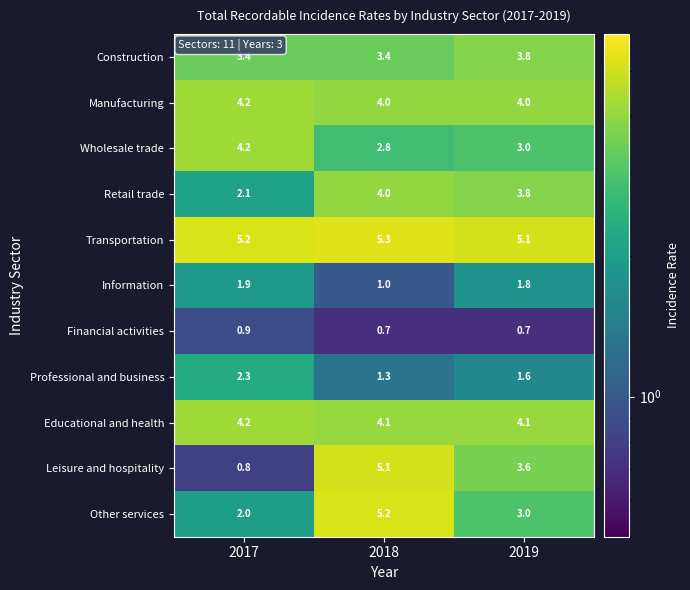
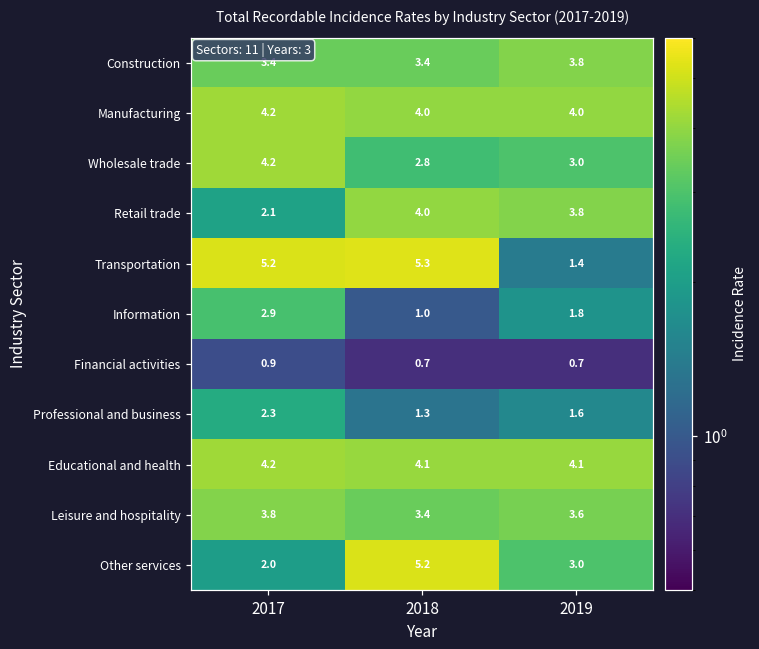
  {
    "Construction": {
      "2018": 3.4,
      "2019": 3.8
    },
    "Manufacturing": {
      "2017": 4.2,
      "2018": 4.0,
      "2019": 4.0
    },
    "Wholesale trade": {
      "2017": 4.2,
      "2018": 2.8,
      "2019": 3.0
    },
    "Retail trade": {
      "2017": 2.1,
      "2018": 4.0,
      "2019": 3.8
    },
    "Transportation": {
      "2017": 5.2,
      "2018": 5.3,
-     "2019": 5.1
+     "2019": 1.4
    },
    "Information": {
-     "2017": 1.9,
+     "2017": 2.9,
      "2018": 1.0,
      "2019": 1.8
    },
    "Financial activities": {
      "2017": 0.9,
      "2018": 0.7,
      "2019": 0.7
    },
    "Professional and business": {
      "2017": 2.3,
      "2018": 1.3,
      "2019": 1.6
    },
    "Educational and health": {
      "2017": 4.2,
      "2018": 4.1,
      "2019": 4.1
    },
    "Leisure and hospitality": {
-     "2017": 0.8,
-     "2018": 5.1,
+     "2017": 3.8,
+     "2018": 3.4,
      "2019": 3.6
    },
    "Other services": {
      "2017": 2.0,
      "2018": 5.2,
      "2019": 3.0
    }
  }
